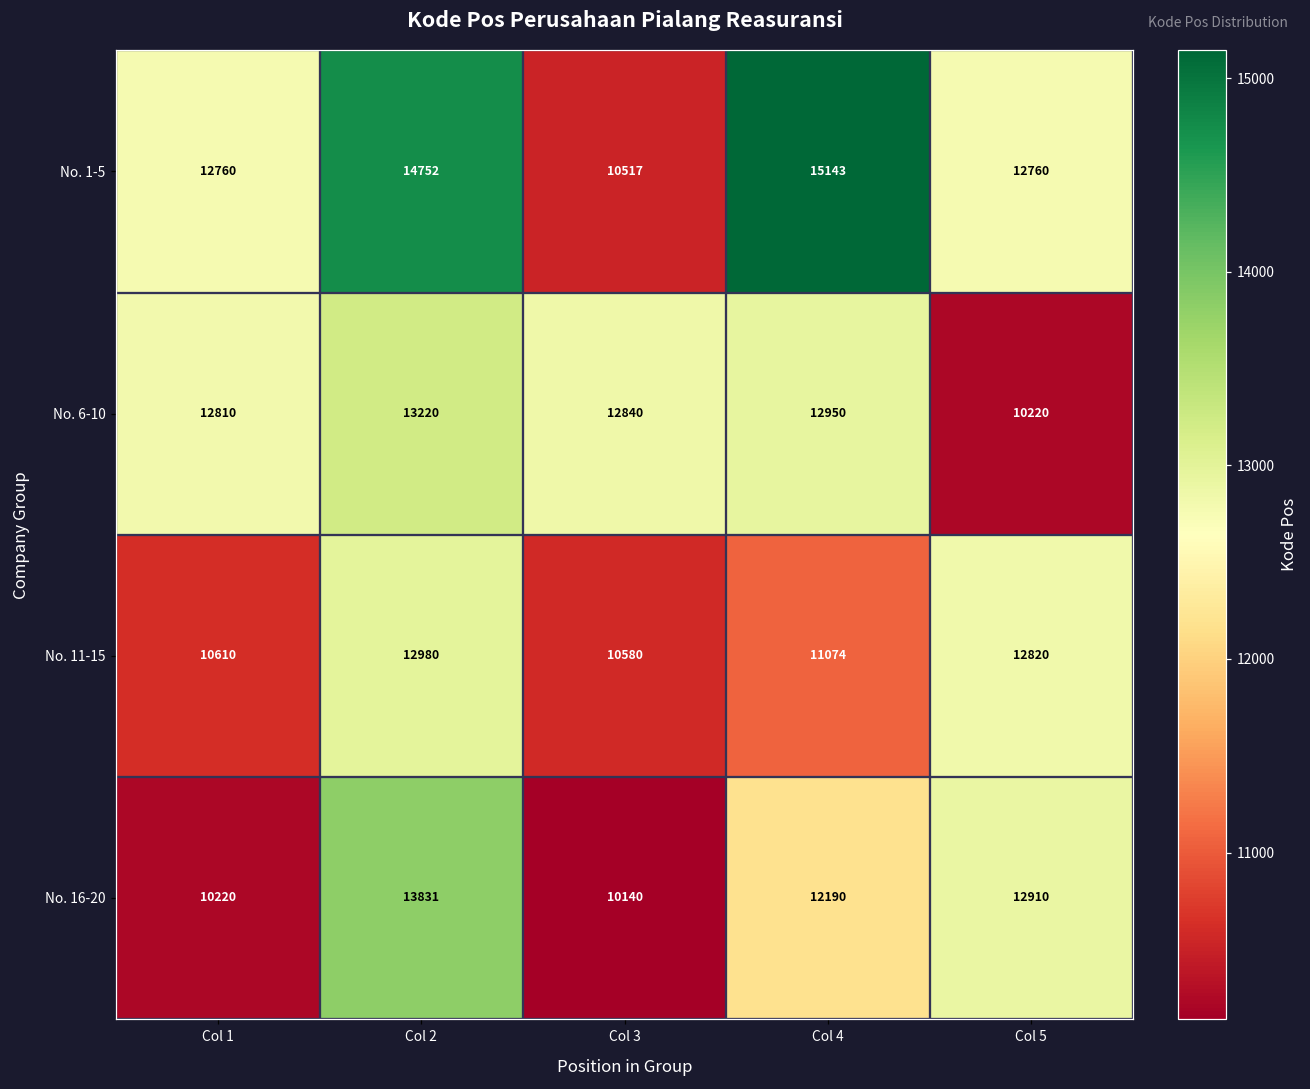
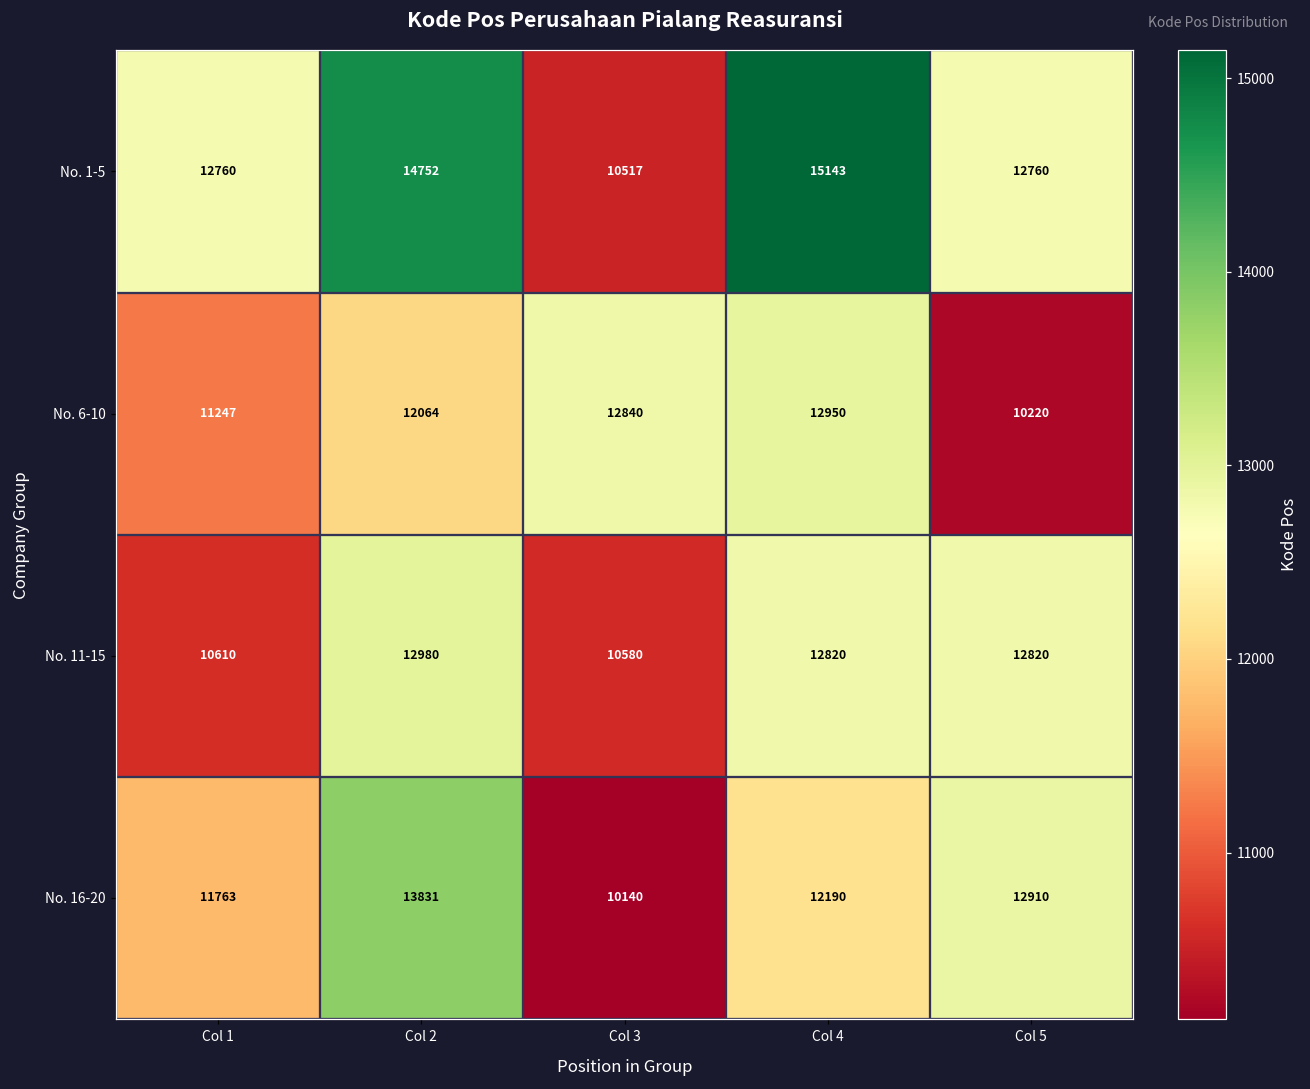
  {
    "No. 1-5": {
      "Col 1": 12760,
      "Col 2": 14752,
      "Col 3": 10517,
      "Col 4": 15143,
      "Col 5": 12760
    },
    "No. 6-10": {
-     "Col 1": 12810,
-     "Col 2": 13220,
+     "Col 1": 11247,
+     "Col 2": 12064,
      "Col 3": 12840,
      "Col 4": 12950,
      "Col 5": 10220
    },
    "No. 11-15": {
      "Col 1": 10610,
      "Col 2": 12980,
      "Col 3": 10580,
-     "Col 4": 11074,
+     "Col 4": 12820,
      "Col 5": 12820
    },
    "No. 16-20": {
-     "Col 1": 10220,
+     "Col 1": 11763,
      "Col 2": 13831,
      "Col 3": 10140,
      "Col 4": 12190,
      "Col 5": 12910
    }
  }
